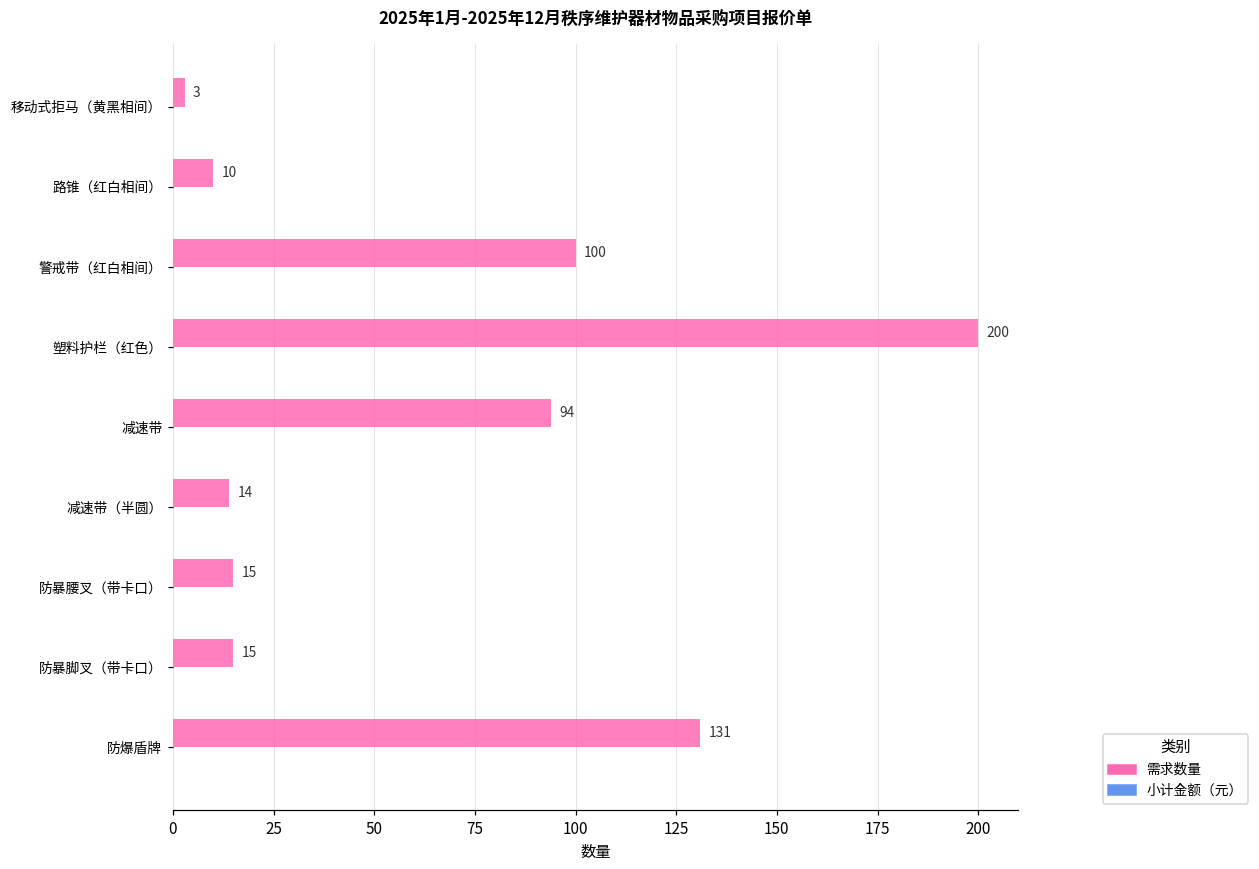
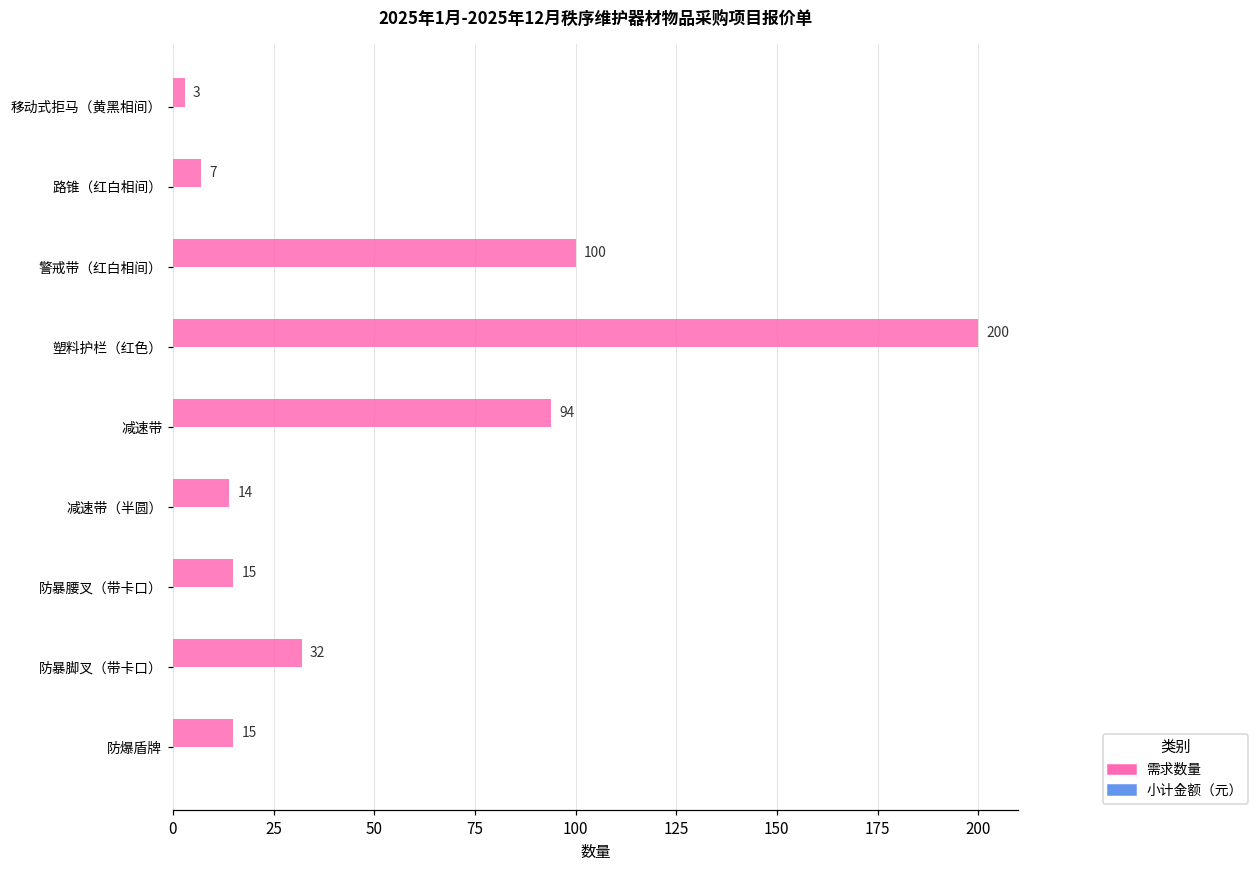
  {
    "需求数量": {
      "移动式拒马（黄黑相间）": 3,
-     "路锥（红白相间）": 10,
+     "路锥（红白相间）": 7,
      "警戒带（红白相间）": 100,
      "塑料护栏（红色）": 200,
      "减速带": 94,
      "减速带（半圆）": 14,
      "防暴腰叉（带卡口）": 15,
-     "防暴脚叉（带卡口）": 15,
-     "防爆盾牌": 131
+     "防暴脚叉（带卡口）": 32,
+     "防爆盾牌": 15
    },
    "小计金额（元）": {
      "移动式拒马（黄黑相间）": 0,
      "路锥（红白相间）": 0,
      "警戒带（红白相间）": 0,
      "塑料护栏（红色）": 0,
      "减速带": 0,
      "减速带（半圆）": 0,
      "防暴腰叉（带卡口）": 0,
      "防暴脚叉（带卡口）": 0,
      "防爆盾牌": 0
    }
  }
